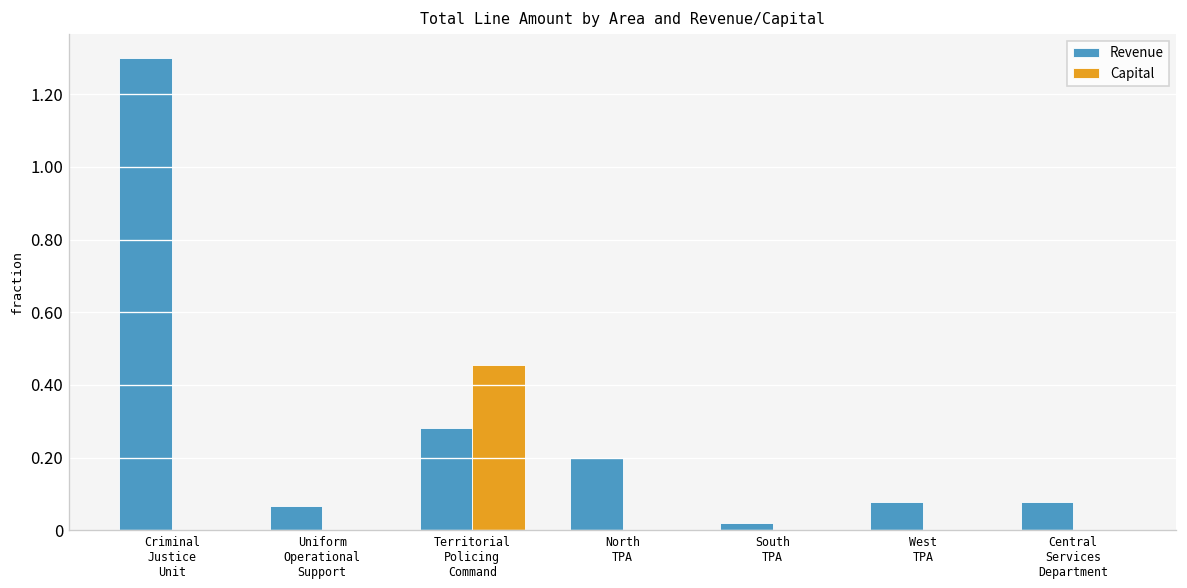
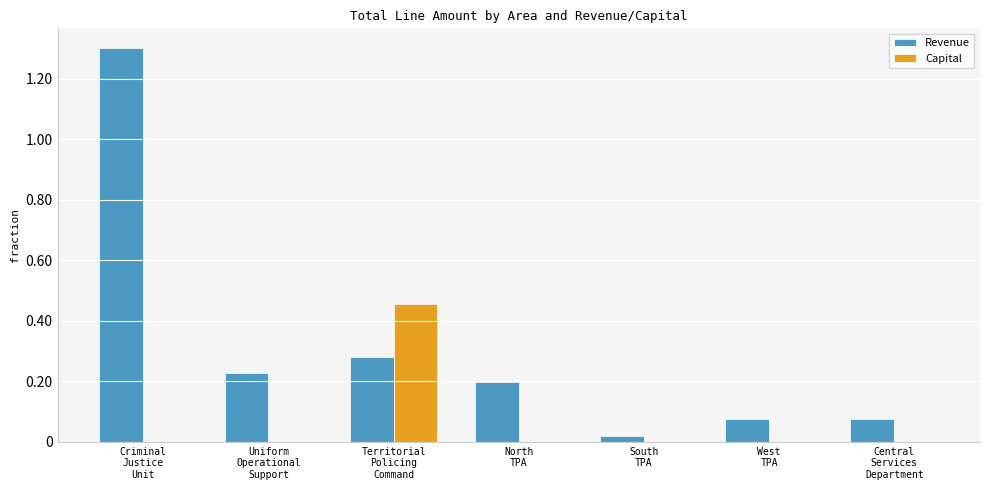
  {
    "Revenue": {
      "Criminal Justice Unit": 1.30,
-     "Uniform Operational Support": 0.07,
+     "Uniform Operational Support": 0.23,
      "Territorial Policing Command": 0.28,
      "North TPA": 0.20,
      "South TPA": 0.02,
      "West TPA": 0.08,
      "Central Services Department": 0.08
    },
    "Capital": {
      "Criminal Justice Unit": 0.00,
      "Uniform Operational Support": 0.00,
      "Territorial Policing Command": 0.45,
      "North TPA": 0.00,
      "South TPA": 0.00,
      "West TPA": 0.00,
      "Central Services Department": 0.00
    }
  }
